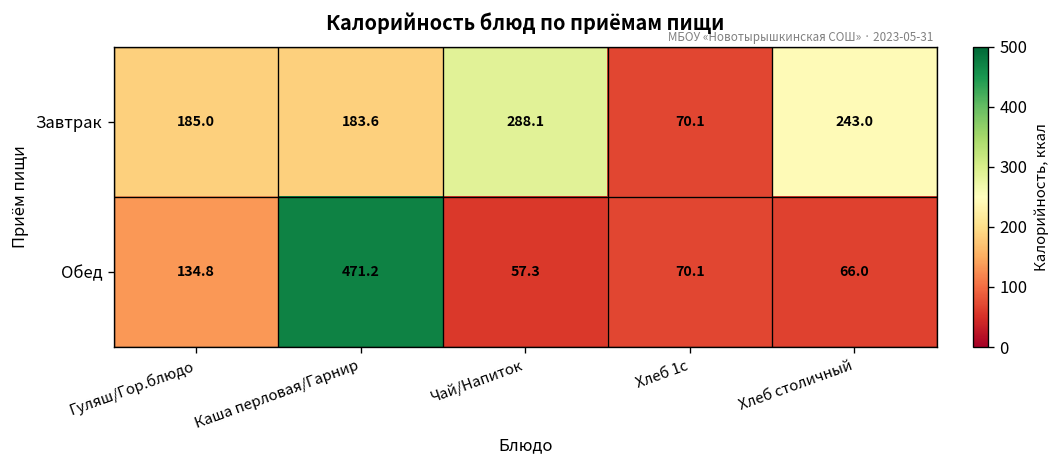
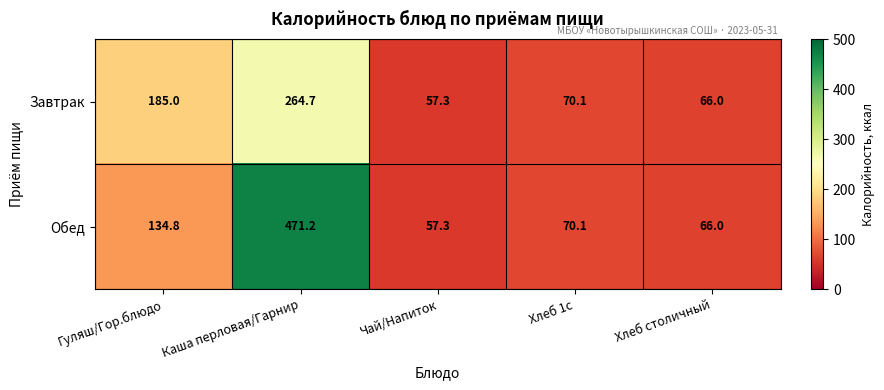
  {
    "Завтрак": {
      "Гуляш/Гор.блюдо": 185.0,
-     "Каша перловая/Гарнир": 183.6,
-     "Чай/Напиток": 288.1,
+     "Каша перловая/Гарнир": 264.7,
+     "Чай/Напиток": 57.3,
      "Хлеб 1с": 70.1,
-     "Хлеб столичный": 243.0
+     "Хлеб столичный": 66.0
    },
    "Обед": {
      "Гуляш/Гор.блюдо": 134.8,
      "Каша перловая/Гарнир": 471.2,
      "Чай/Напиток": 57.3,
      "Хлеб 1с": 70.1,
      "Хлеб столичный": 66.0
    }
  }
